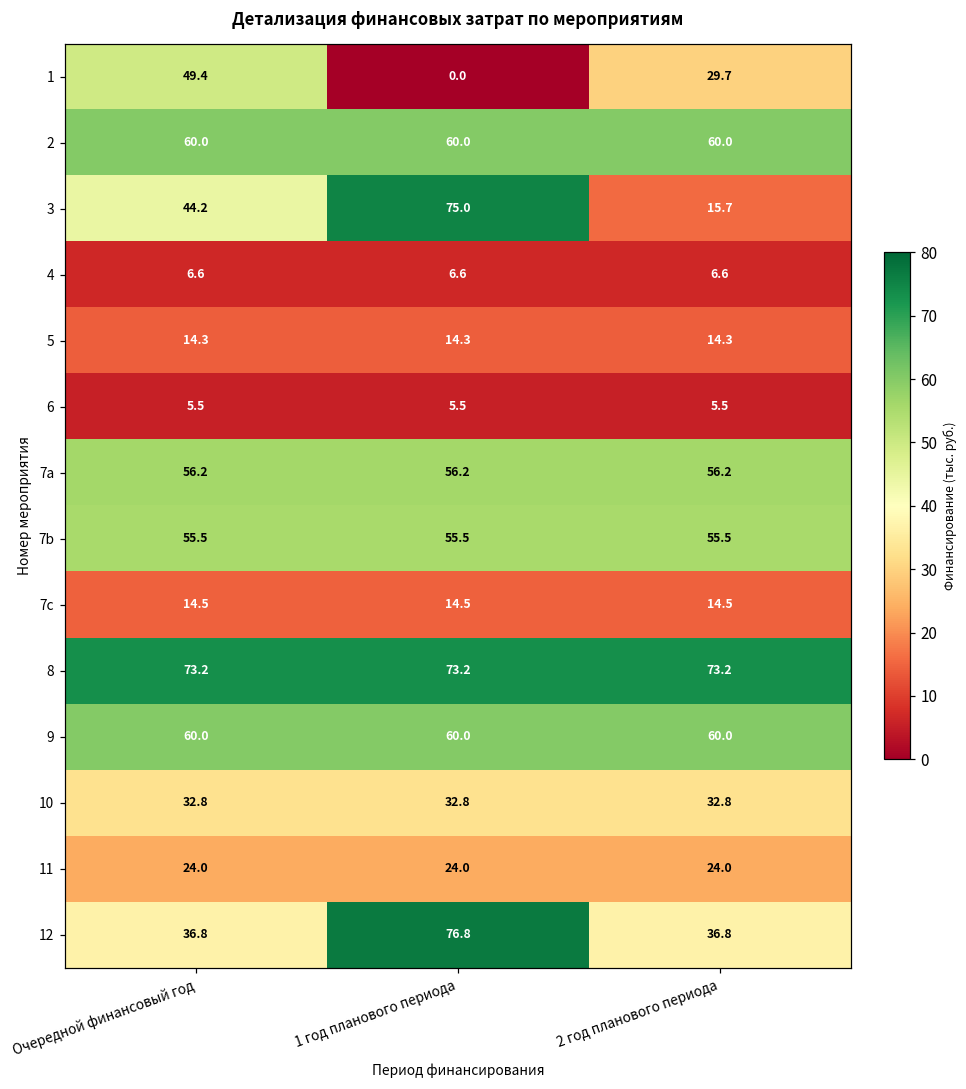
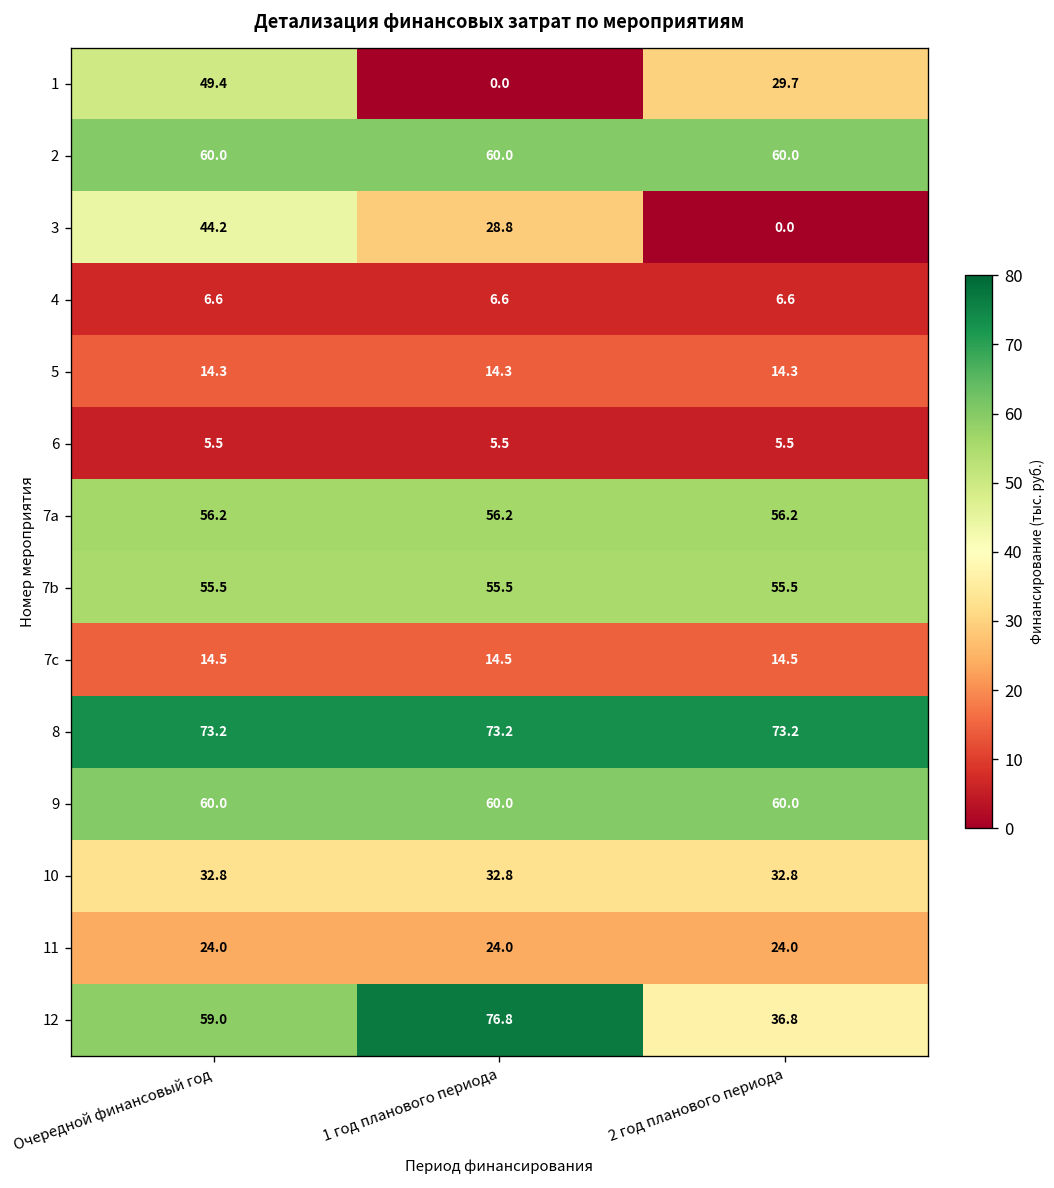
  {
    "1": {
      "Очередной финансовый год": 49.4,
      "1 год планового периода": 0.0,
      "2 год планового периода": 29.7
    },
    "2": {
      "Очередной финансовый год": 60.0,
      "1 год планового периода": 60.0,
      "2 год планового периода": 60.0
    },
    "3": {
      "Очередной финансовый год": 44.2,
-     "1 год планового периода": 75.0,
-     "2 год планового периода": 15.7
+     "1 год планового периода": 28.8,
+     "2 год планового периода": 0.0
    },
    "4": {
      "Очередной финансовый год": 6.6,
      "1 год планового периода": 6.6,
      "2 год планового периода": 6.6
    },
    "5": {
      "Очередной финансовый год": 14.3,
      "1 год планового периода": 14.3,
      "2 год планового периода": 14.3
    },
    "6": {
      "Очередной финансовый год": 5.5,
      "1 год планового периода": 5.5,
      "2 год планового периода": 5.5
    },
    "7a": {
      "Очередной финансовый год": 56.2,
      "1 год планового периода": 56.2,
      "2 год планового периода": 56.2
    },
    "7b": {
      "Очередной финансовый год": 55.5,
      "1 год планового периода": 55.5,
      "2 год планового периода": 55.5
    },
    "7c": {
      "Очередной финансовый год": 14.5,
      "1 год планового периода": 14.5,
      "2 год планового периода": 14.5
    },
    "8": {
      "Очередной финансовый год": 73.2,
      "1 год планового периода": 73.2,
      "2 год планового периода": 73.2
    },
    "9": {
      "Очередной финансовый год": 60.0,
      "1 год планового периода": 60.0,
      "2 год планового периода": 60.0
    },
    "10": {
      "Очередной финансовый год": 32.8,
      "1 год планового периода": 32.8,
      "2 год планового периода": 32.8
    },
    "11": {
      "Очередной финансовый год": 24.0,
      "1 год планового периода": 24.0,
      "2 год планового периода": 24.0
    },
    "12": {
-     "Очередной финансовый год": 36.8,
+     "Очередной финансовый год": 59.0,
      "1 год планового периода": 76.8,
      "2 год планового периода": 36.8
    }
  }
